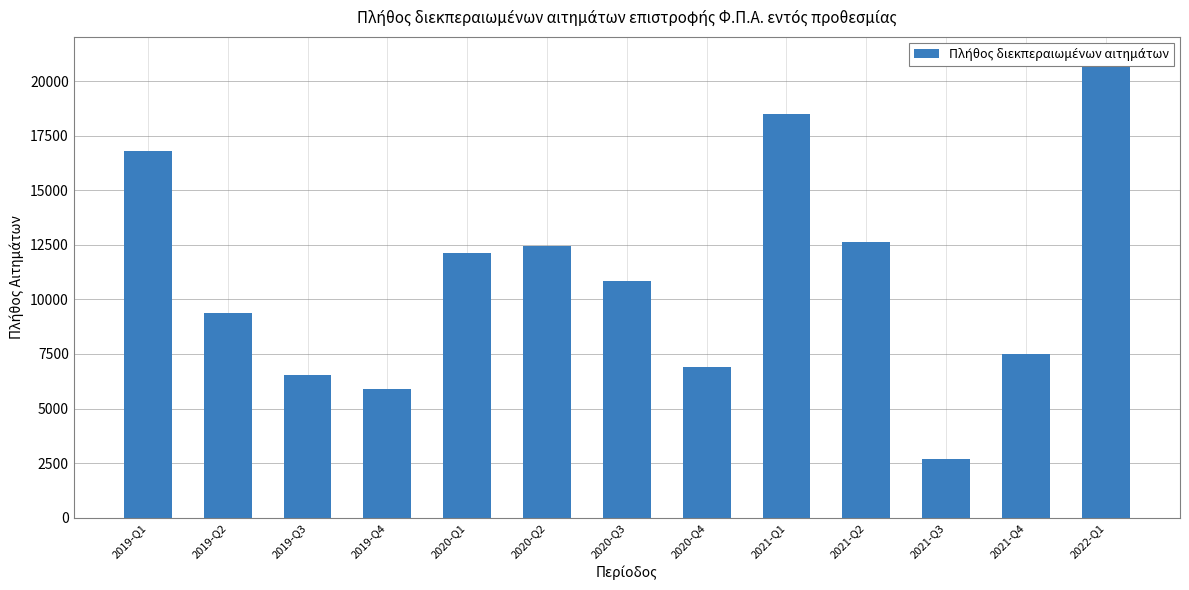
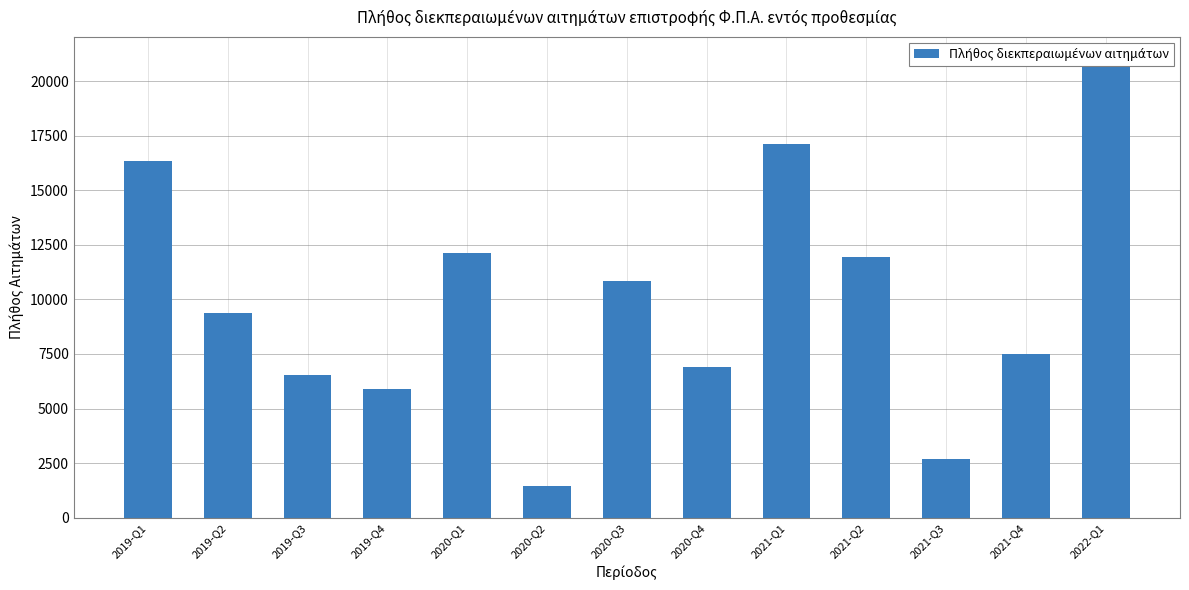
  {
-   "2019-Q1": 16800,
+   "2019-Q1": 16300,
    "2019-Q2": 9400,
    "2019-Q3": 6500,
    "2019-Q4": 5900,
    "2020-Q1": 12100,
-   "2020-Q2": 12400,
+   "2020-Q2": 1400,
    "2020-Q3": 10900,
    "2020-Q4": 6900,
-   "2021-Q1": 18500,
-   "2021-Q2": 12600,
+   "2021-Q1": 17100,
+   "2021-Q2": 11900,
    "2021-Q3": 2700,
    "2021-Q4": 7500
  }
